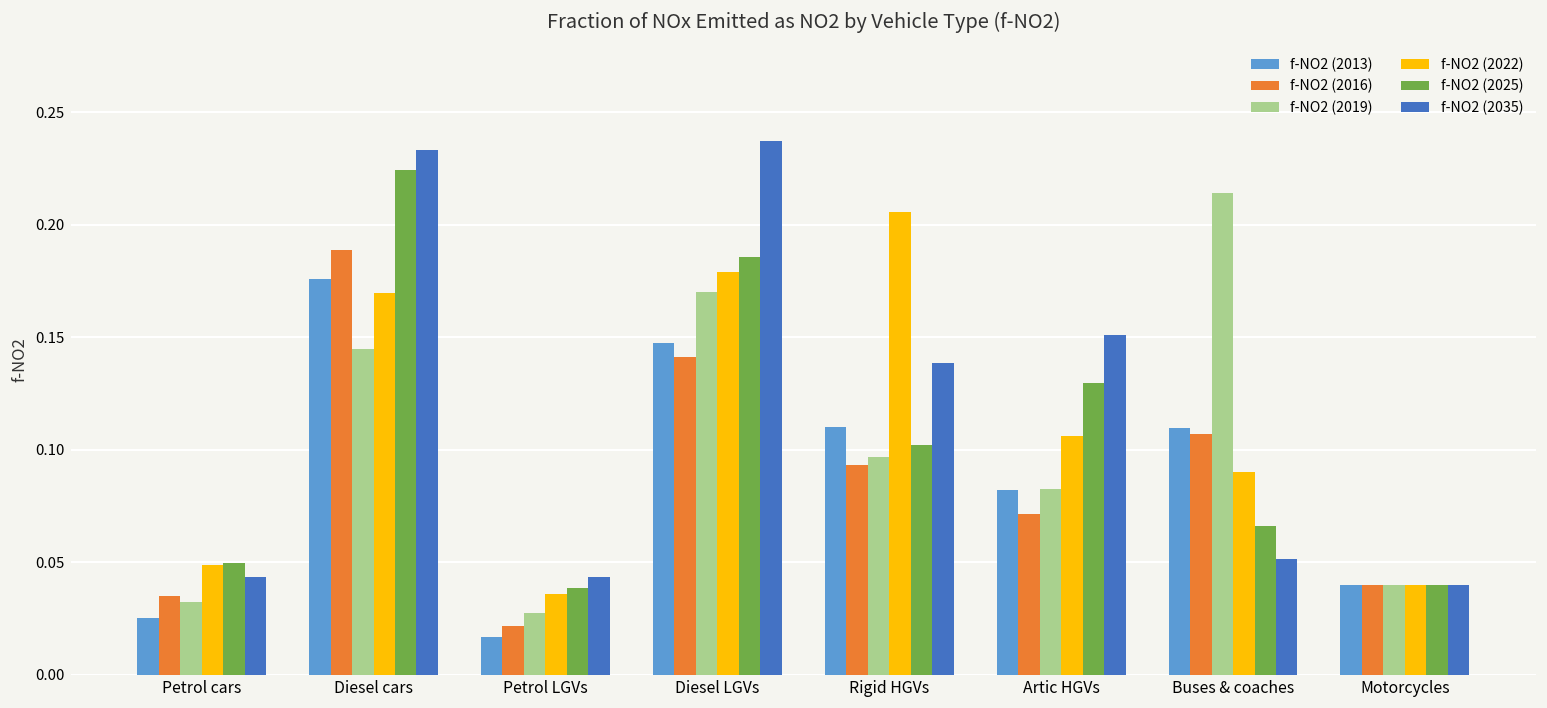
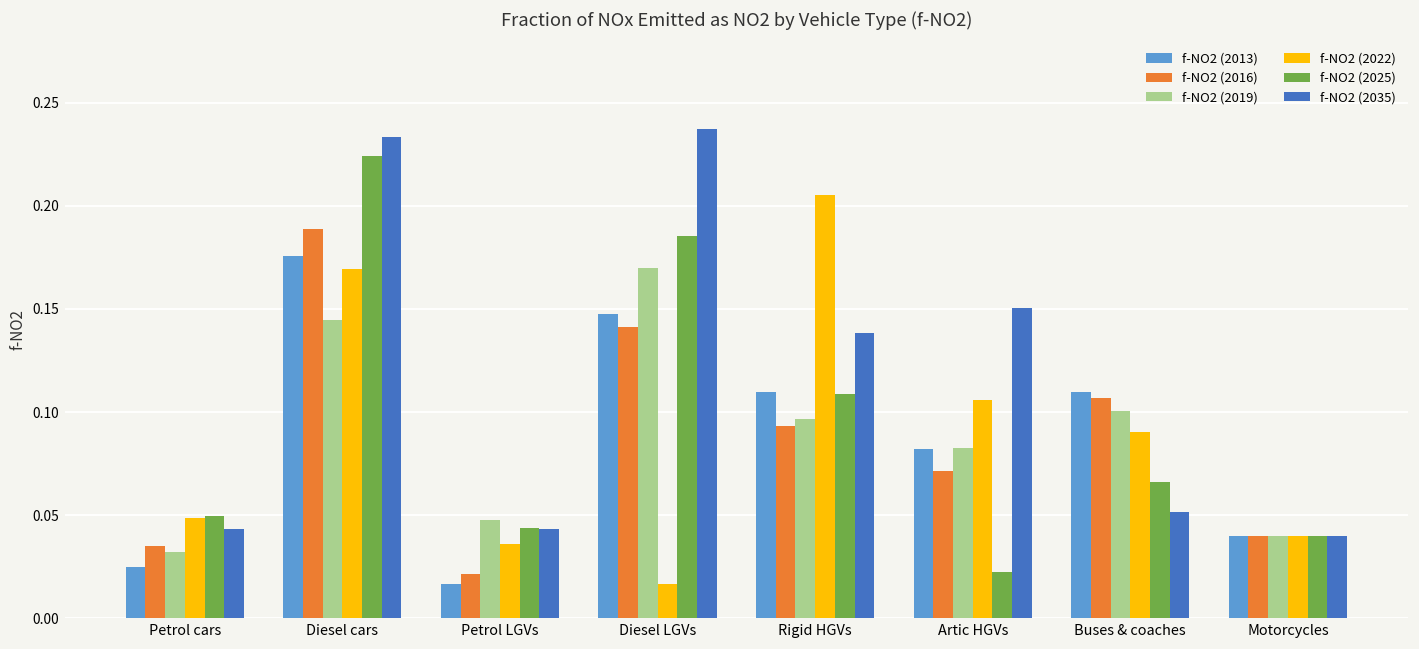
  {
    "f-NO2 (2016)": {
      "Petrol cars": 0.035,
      "Diesel cars": 0.189,
      "Petrol LGVs": 0.022,
      "Diesel LGVs": 0.141,
      "Rigid HGVs": 0.093,
      "Artic HGVs": 0.072,
      "Buses & coaches": 0.107,
      "Motorcycles": 0.040
    },
    "f-NO2 (2019)": {
      "Petrol cars": 0.032,
      "Diesel cars": 0.145,
-     "Petrol LGVs": 0.027,
+     "Petrol LGVs": 0.047,
      "Diesel LGVs": 0.170,
      "Rigid HGVs": 0.097,
      "Artic HGVs": 0.083,
-     "Buses & coaches": 0.214,
+     "Buses & coaches": 0.101,
      "Motorcycles": 0.040
    },
    "f-NO2 (2022)": {
      "Petrol cars": 0.049,
      "Diesel cars": 0.169,
      "Petrol LGVs": 0.036,
-     "Diesel LGVs": 0.179,
+     "Diesel LGVs": 0.017,
      "Rigid HGVs": 0.205,
      "Artic HGVs": 0.106,
      "Buses & coaches": 0.090,
      "Motorcycles": 0.040
    },
    "f-NO2 (2025)": {
      "Petrol cars": 0.050,
      "Diesel cars": 0.224,
-     "Petrol LGVs": 0.038,
+     "Petrol LGVs": 0.044,
      "Diesel LGVs": 0.185,
-     "Rigid HGVs": 0.102,
-     "Artic HGVs": 0.130,
+     "Rigid HGVs": 0.109,
+     "Artic HGVs": 0.022,
      "Buses & coaches": 0.066,
      "Motorcycles": 0.040
    }
  }
